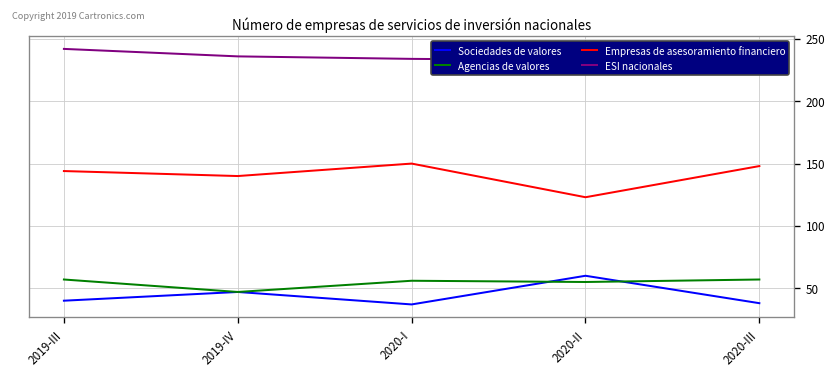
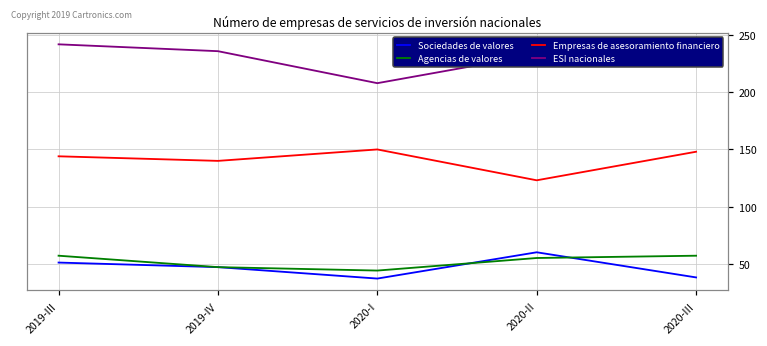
  {
    "Sociedades de valores": {
-     "2019-III": 40,
+     "2019-III": 51,
      "2020-I": 37,
      "2020-II": 60,
      "2020-III": 38
    },
    "Agencias de valores": {
      "2019-III": 57,
-     "2020-I": 56,
+     "2020-I": 44,
      "2020-II": 55,
      "2020-III": 57
    },
    "Empresas de asesoramiento financiero": {
      "2019-III": 144,
      "2019-IV": 140,
      "2020-I": 150,
      "2020-II": 123,
      "2020-III": 148
    },
    "ESI nacionales": {
      "2019-III": 242,
      "2019-IV": 236,
-     "2020-I": 234
+     "2020-I": 208
    }
  }
